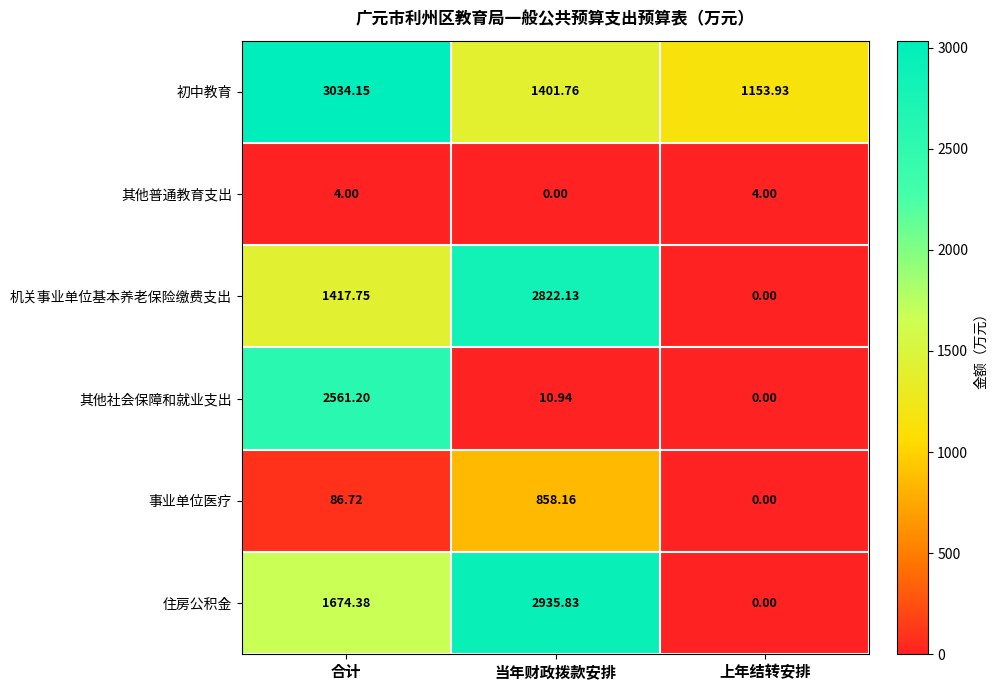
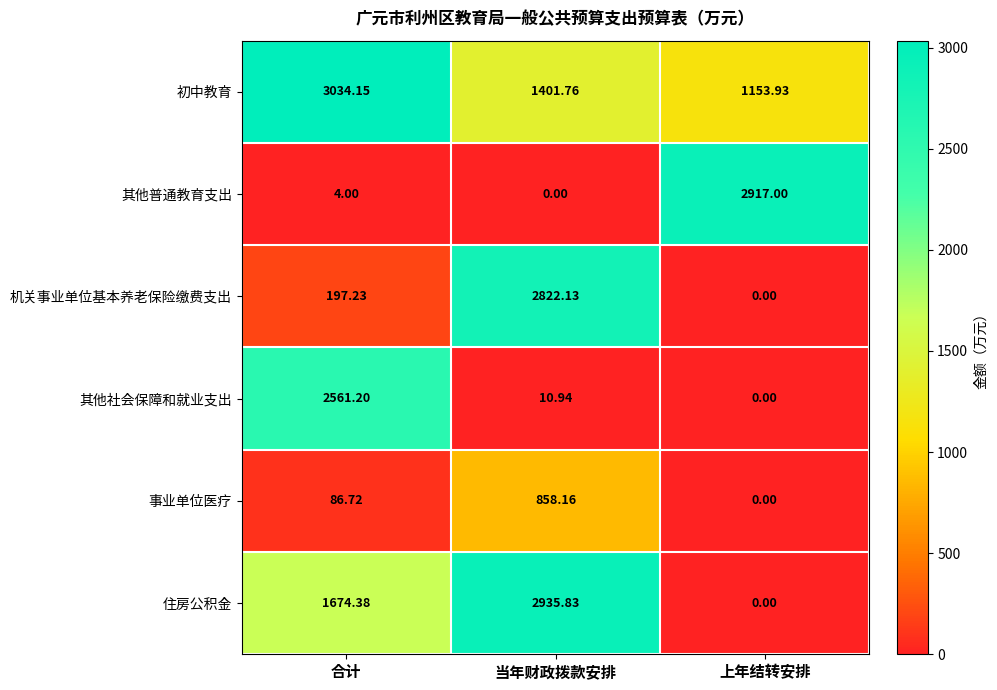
  {
    "初中教育": {
      "合计": 3034.15,
      "当年财政拨款安排": 1401.76,
      "上年结转安排": 1153.93
    },
    "其他普通教育支出": {
      "合计": 4.00,
      "当年财政拨款安排": 0.00,
-     "上年结转安排": 4.00
+     "上年结转安排": 2917.00
    },
    "机关事业单位基本养老保险缴费支出": {
-     "合计": 1417.75,
+     "合计": 197.23,
      "当年财政拨款安排": 2822.13,
      "上年结转安排": 0.00
    },
    "其他社会保障和就业支出": {
      "合计": 2561.20,
      "当年财政拨款安排": 10.94,
      "上年结转安排": 0.00
    },
    "事业单位医疗": {
      "合计": 86.72,
      "当年财政拨款安排": 858.16,
      "上年结转安排": 0.00
    },
    "住房公积金": {
      "合计": 1674.38,
      "当年财政拨款安排": 2935.83,
      "上年结转安排": 0.00
    }
  }
